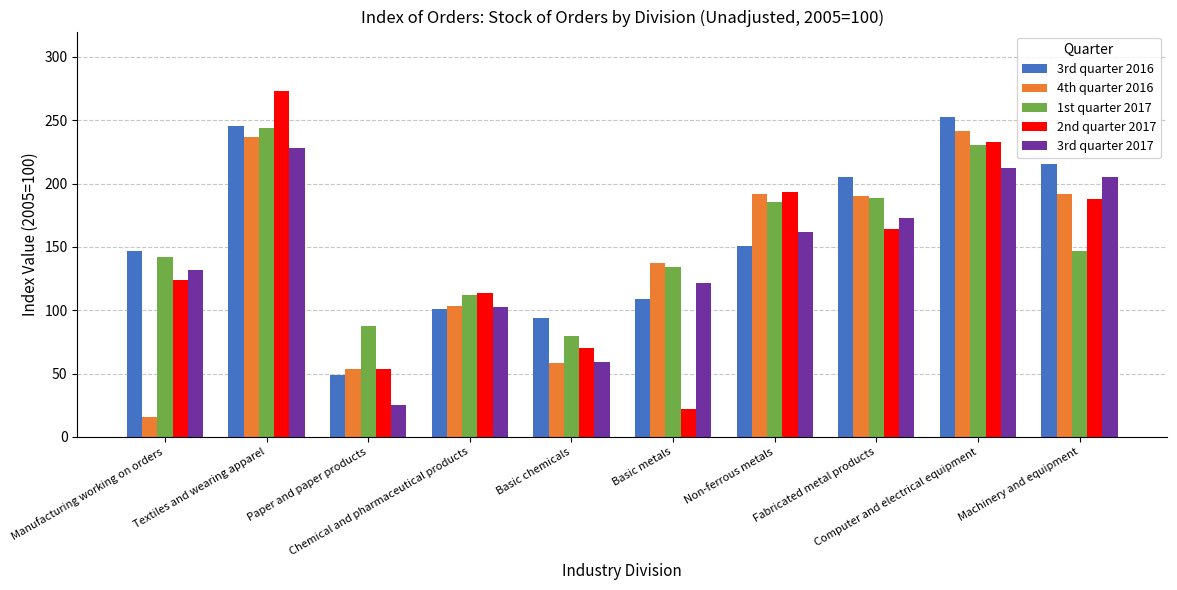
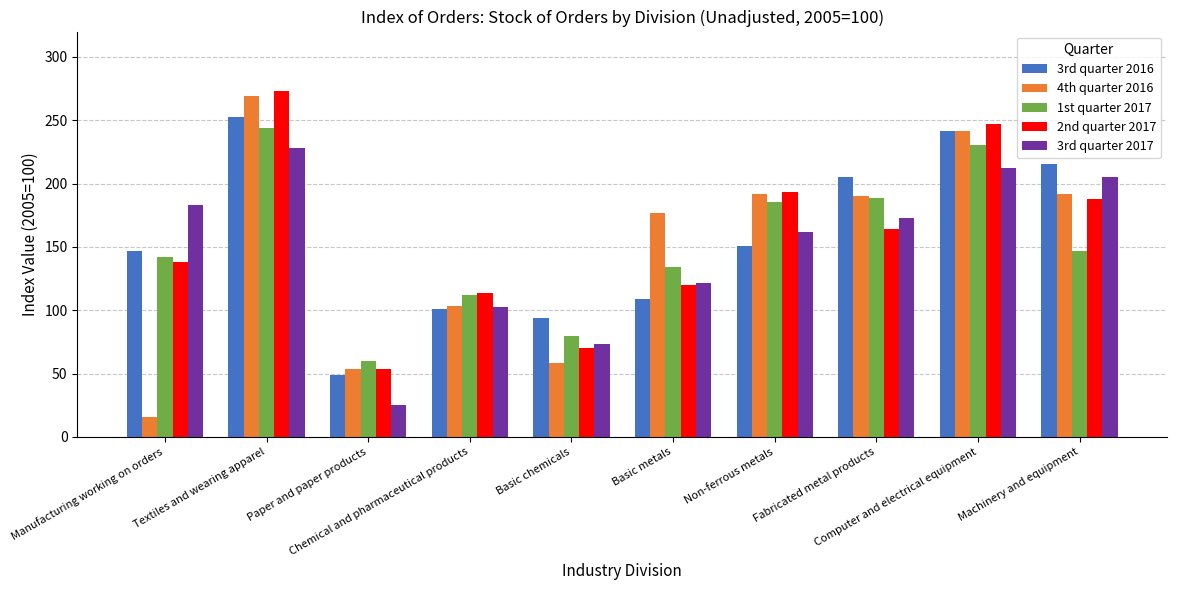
  {
    "3rd quarter 2016": {
      "Manufacturing working on orders": 146,
-     "Textiles and wearing apparel": 246,
+     "Textiles and wearing apparel": 253,
      "Paper and paper products": 49,
      "Chemical and pharmaceutical products": 101,
      "Basic chemicals": 94,
      "Basic metals": 109,
      "Non-ferrous metals": 151,
      "Fabricated metal products": 205,
-     "Computer and electrical equipment": 253,
+     "Computer and electrical equipment": 242,
      "Machinery and equipment": 215
    },
    "4th quarter 2016": {
      "Manufacturing working on orders": 16,
-     "Textiles and wearing apparel": 236,
+     "Textiles and wearing apparel": 269,
      "Paper and paper products": 54,
      "Chemical and pharmaceutical products": 103,
      "Basic chemicals": 59,
-     "Basic metals": 138,
+     "Basic metals": 177,
      "Non-ferrous metals": 191,
      "Fabricated metal products": 190,
      "Computer and electrical equipment": 242,
      "Machinery and equipment": 192
    },
    "1st quarter 2017": {
      "Manufacturing working on orders": 142,
      "Textiles and wearing apparel": 244,
-     "Paper and paper products": 87,
+     "Paper and paper products": 60,
      "Chemical and pharmaceutical products": 112,
      "Basic chemicals": 80,
      "Basic metals": 134,
      "Non-ferrous metals": 186,
      "Fabricated metal products": 188,
      "Computer and electrical equipment": 231,
      "Machinery and equipment": 147
    },
    "2nd quarter 2017": {
-     "Manufacturing working on orders": 124,
+     "Manufacturing working on orders": 138,
      "Textiles and wearing apparel": 273,
      "Paper and paper products": 54,
      "Chemical and pharmaceutical products": 114,
      "Basic chemicals": 70,
-     "Basic metals": 22,
+     "Basic metals": 120,
      "Non-ferrous metals": 193,
      "Fabricated metal products": 164,
-     "Computer and electrical equipment": 233,
+     "Computer and electrical equipment": 247,
      "Machinery and equipment": 188
    },
    "3rd quarter 2017": {
-     "Manufacturing working on orders": 132,
+     "Manufacturing working on orders": 183,
      "Textiles and wearing apparel": 228,
      "Paper and paper products": 25,
      "Chemical and pharmaceutical products": 102,
-     "Basic chemicals": 60,
+     "Basic chemicals": 73,
      "Basic metals": 122,
      "Non-ferrous metals": 162,
      "Fabricated metal products": 173,
      "Computer and electrical equipment": 212,
      "Machinery and equipment": 205
    }
  }
